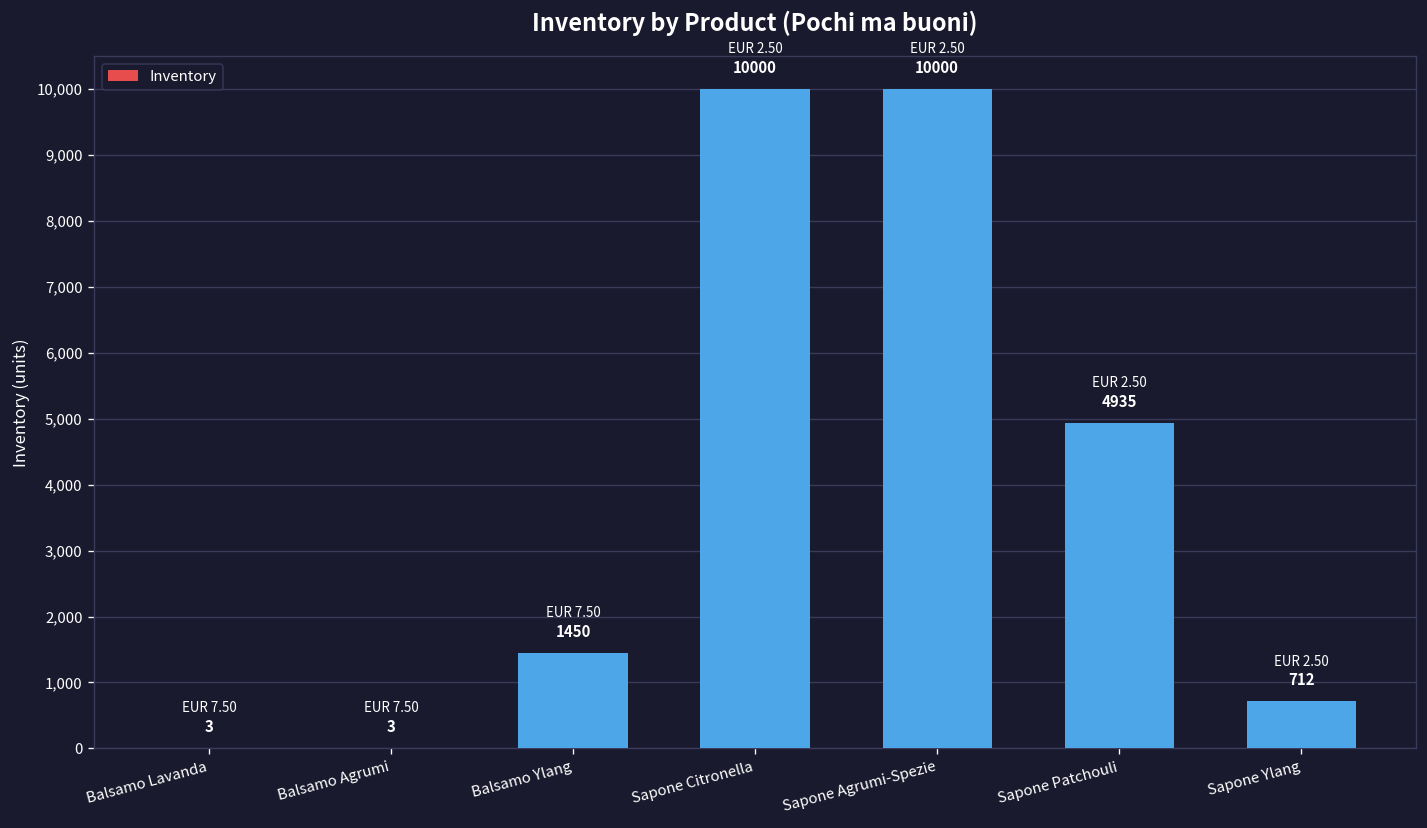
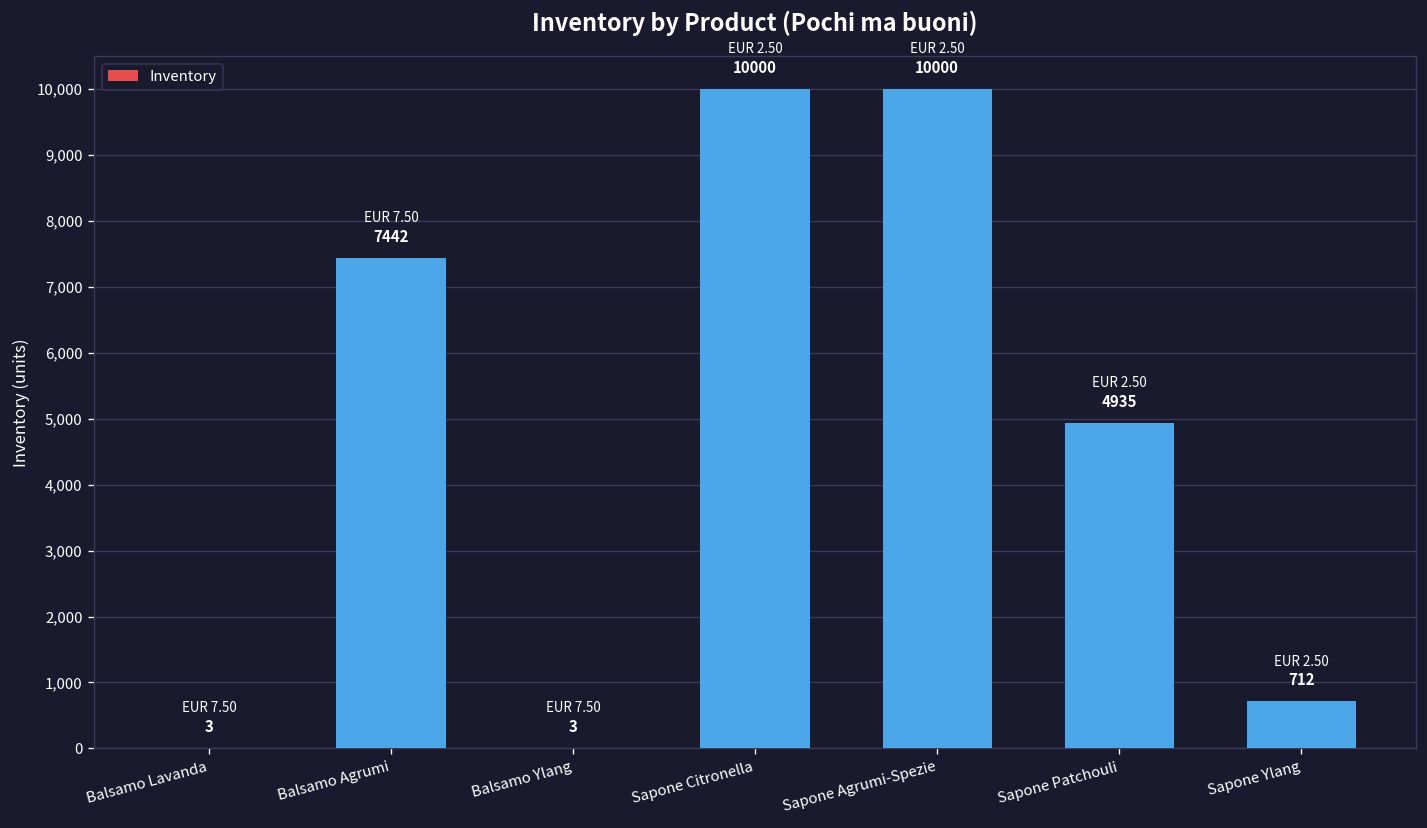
  {
    "Balsamo Lavanda": 3,
-   "Balsamo Agrumi": 3,
-   "Balsamo Ylang": 1450,
+   "Balsamo Agrumi": 7442,
+   "Balsamo Ylang": 3,
    "Sapone Citronella": 10000,
    "Sapone Agrumi-Spezie": 10000,
    "Sapone Patchouli": 4935,
    "Sapone Ylang": 712
  }
